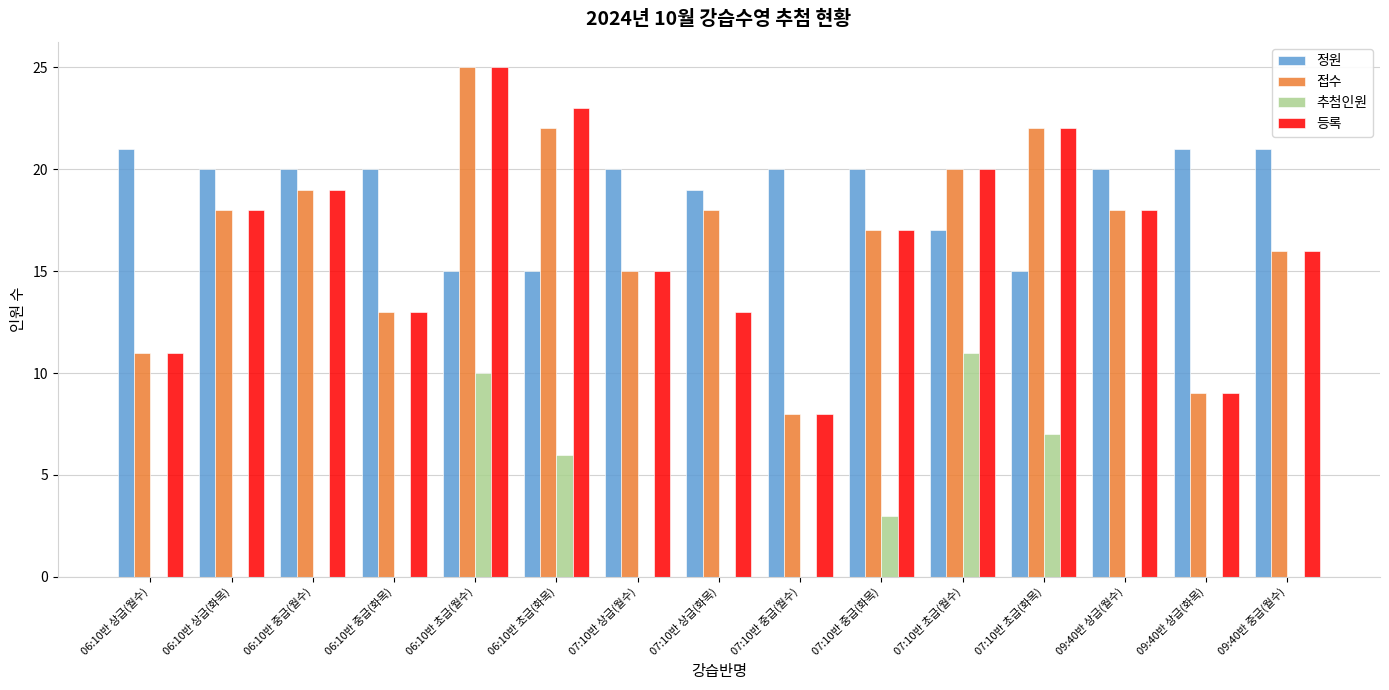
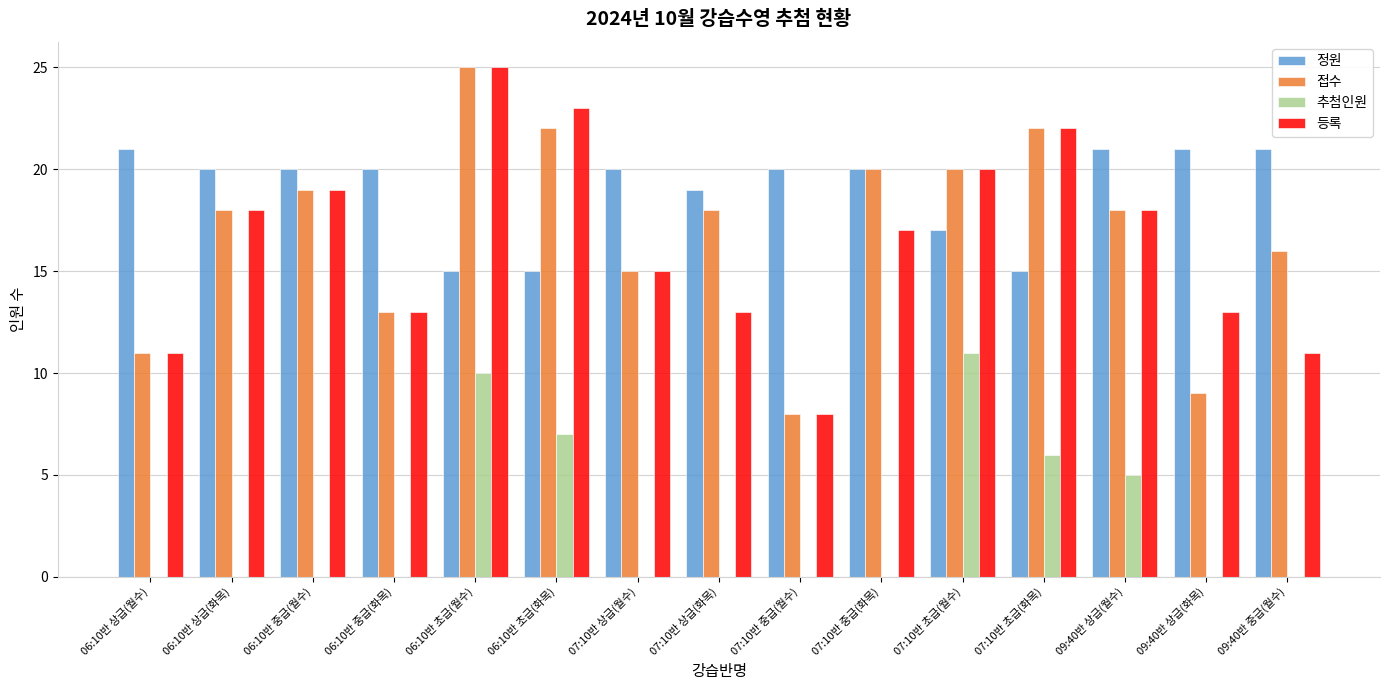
  {
    "정원": {
      "06:10반 상급(월수)": 21,
      "06:10반 상급(화목)": 20,
      "06:10반 중급(월수)": 20,
      "06:10반 중급(화목)": 20,
      "06:10반 초급(월수)": 15,
      "06:10반 초급(화목)": 15,
      "07:10반 상급(월수)": 20,
      "07:10반 상급(화목)": 19,
      "07:10반 중급(월수)": 20,
      "07:10반 중급(화목)": 20,
      "07:10반 초급(월수)": 17,
      "07:10반 초급(화목)": 15,
-     "09:40반 상급(월수)": 20,
+     "09:40반 상급(월수)": 21,
      "09:40반 상급(화목)": 21,
      "09:40반 중급(월수)": 21
    },
    "접수": {
      "06:10반 상급(월수)": 11,
      "06:10반 상급(화목)": 18,
      "06:10반 중급(월수)": 19,
      "06:10반 중급(화목)": 13,
      "06:10반 초급(월수)": 25,
      "06:10반 초급(화목)": 22,
      "07:10반 상급(월수)": 15,
      "07:10반 상급(화목)": 18,
      "07:10반 중급(월수)": 8,
-     "07:10반 중급(화목)": 17,
+     "07:10반 중급(화목)": 20,
      "07:10반 초급(월수)": 20,
      "07:10반 초급(화목)": 22,
      "09:40반 상급(월수)": 18,
      "09:40반 상급(화목)": 9,
      "09:40반 중급(월수)": 16
    },
    "추첨인원": {
      "06:10반 상급(월수)": 0,
      "06:10반 상급(화목)": 0,
      "06:10반 중급(월수)": 0,
      "06:10반 중급(화목)": 0,
      "06:10반 초급(월수)": 10,
-     "06:10반 초급(화목)": 6,
+     "06:10반 초급(화목)": 7,
      "07:10반 상급(월수)": 0,
      "07:10반 상급(화목)": 0,
      "07:10반 중급(월수)": 0,
-     "07:10반 중급(화목)": 3,
+     "07:10반 중급(화목)": 0,
      "07:10반 초급(월수)": 11,
-     "07:10반 초급(화목)": 7,
-     "09:40반 상급(월수)": 0,
+     "07:10반 초급(화목)": 6,
+     "09:40반 상급(월수)": 5,
      "09:40반 상급(화목)": 0,
      "09:40반 중급(월수)": 0
    },
    "등록": {
      "06:10반 상급(월수)": 11,
      "06:10반 상급(화목)": 18,
      "06:10반 중급(월수)": 19,
      "06:10반 중급(화목)": 13,
      "06:10반 초급(월수)": 25,
      "06:10반 초급(화목)": 23,
      "07:10반 상급(월수)": 15,
      "07:10반 상급(화목)": 13,
      "07:10반 중급(월수)": 8,
      "07:10반 중급(화목)": 17,
      "07:10반 초급(월수)": 20,
      "07:10반 초급(화목)": 22,
      "09:40반 상급(월수)": 18,
-     "09:40반 상급(화목)": 9,
-     "09:40반 중급(월수)": 16
+     "09:40반 상급(화목)": 13,
+     "09:40반 중급(월수)": 11
    }
  }
